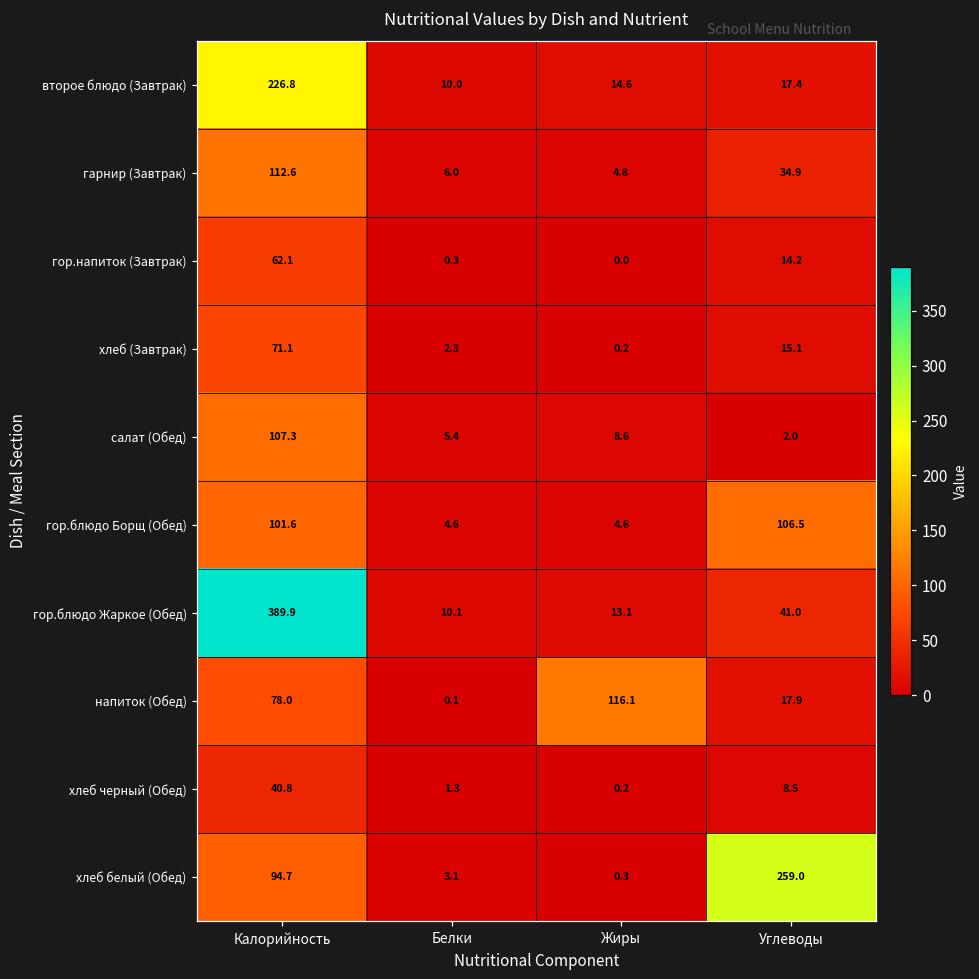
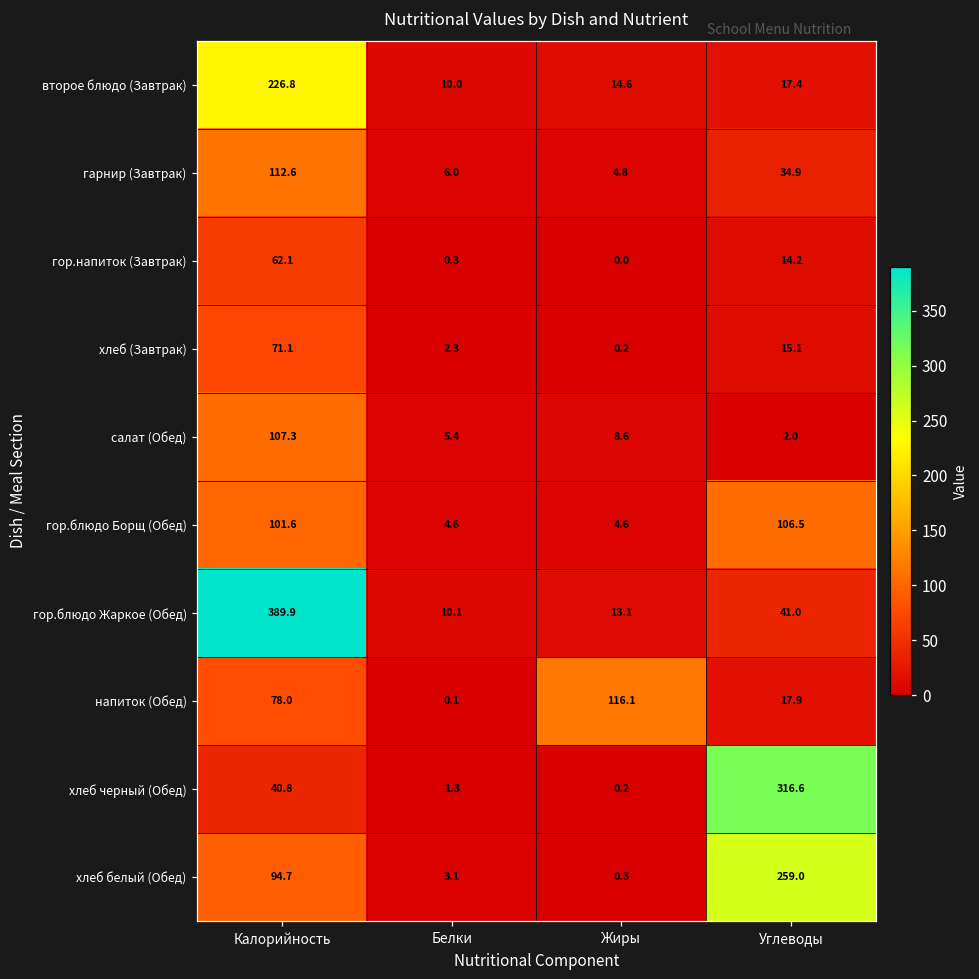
  {
    "второе блюдо (Завтрак)": {
      "Калорийность": 226.8,
      "Белки": 10.0,
      "Жиры": 14.6,
      "Углеводы": 17.4
    },
    "гарнир (Завтрак)": {
      "Калорийность": 112.6,
      "Белки": 6.0,
      "Жиры": 4.8,
      "Углеводы": 34.9
    },
    "гор.напиток (Завтрак)": {
      "Калорийность": 62.1,
      "Белки": 0.3,
      "Жиры": 0.0,
      "Углеводы": 14.2
    },
    "хлеб (Завтрак)": {
      "Калорийность": 71.1,
      "Белки": 2.3,
      "Жиры": 0.2,
      "Углеводы": 15.1
    },
    "салат (Обед)": {
      "Калорийность": 107.3,
      "Белки": 5.4,
      "Жиры": 8.6,
      "Углеводы": 2.0
    },
    "гор.блюдо Борщ (Обед)": {
      "Калорийность": 101.6,
      "Белки": 4.6,
      "Жиры": 4.6,
      "Углеводы": 106.5
    },
    "гор.блюдо Жаркое (Обед)": {
      "Калорийность": 389.9,
      "Белки": 10.1,
      "Жиры": 13.1,
      "Углеводы": 41.0
    },
    "напиток (Обед)": {
      "Калорийность": 78.0,
      "Белки": 0.1,
      "Жиры": 116.1,
      "Углеводы": 17.9
    },
    "хлеб черный (Обед)": {
      "Калорийность": 40.8,
      "Белки": 1.3,
      "Жиры": 0.2,
-     "Углеводы": 8.5
+     "Углеводы": 316.6
    },
    "хлеб белый (Обед)": {
      "Калорийность": 94.7,
      "Белки": 3.1,
      "Жиры": 0.3,
      "Углеводы": 259.0
    }
  }
